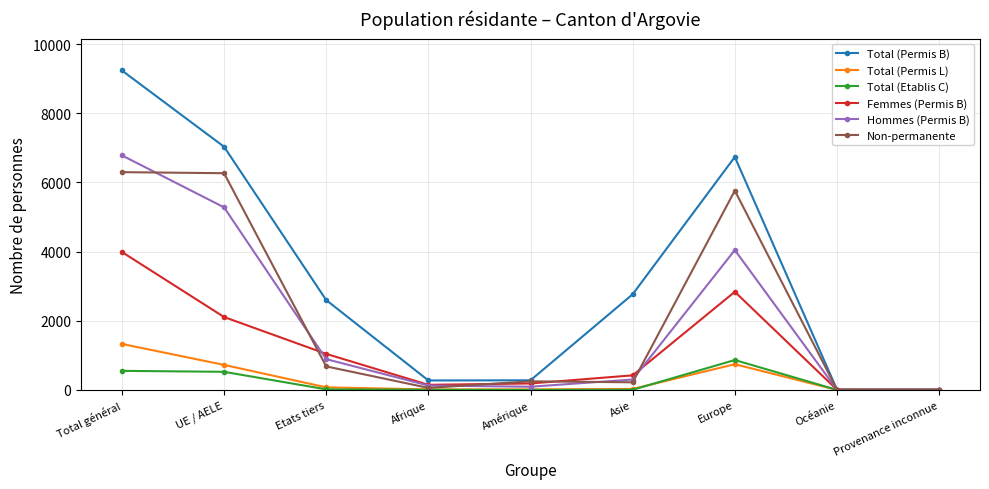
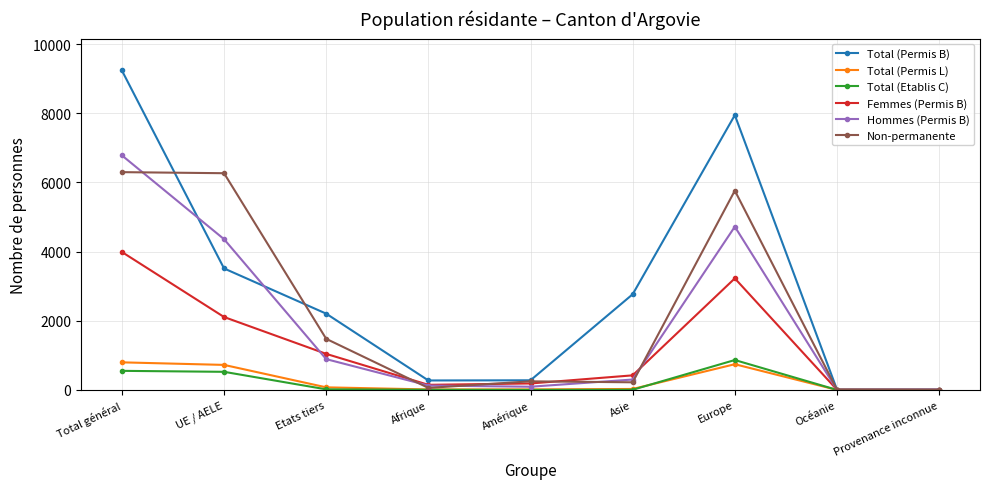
  {
    "Total (Permis B)": {
      "Total général": 9200,
-     "UE / AELE": 7000,
-     "Etats tiers": 2600,
+     "UE / AELE": 3500,
+     "Etats tiers": 2200,
      "Afrique": 300,
      "Asie": 2800,
-     "Europe": 6700
+     "Europe": 7900
    },
    "Total (Permis L)": {
-     "Total général": 1300,
+     "Total général": 800,
      "UE / AELE": 700,
      "Europe": 700
    },
    "Total (Etablis C)": {
      "Total général": 600,
      "UE / AELE": 500,
      "Europe": 900
    },
    "Femmes (Permis B)": {
      "Total général": 4000,
      "UE / AELE": 2100,
      "Etats tiers": 1000,
      "Asie": 400,
-     "Europe": 2800
+     "Europe": 3200
    },
    "Hommes (Permis B)": {
      "Total général": 6800,
-     "UE / AELE": 5300,
+     "UE / AELE": 4400,
      "Etats tiers": 900,
      "Amérique": 100,
      "Asie": 300,
-     "Europe": 4000
+     "Europe": 4700
    },
    "Non-permanente": {
      "Total général": 6300,
      "UE / AELE": 6300,
-     "Etats tiers": 700,
+     "Etats tiers": 1500,
      "Asie": 200,
      "Europe": 5800
    }
  }
